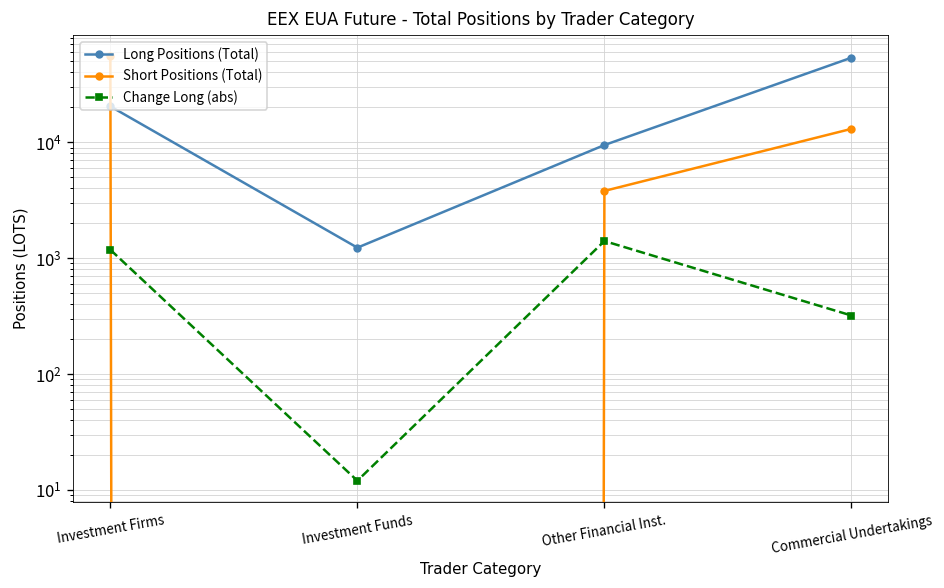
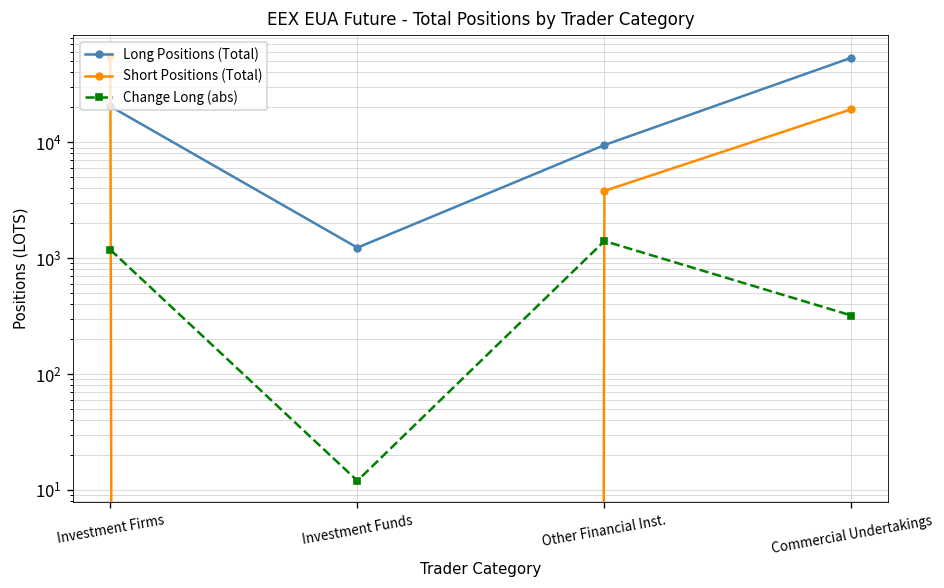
  {
    "Long Positions (Total)": {
      "Investment Firms": 20000,
      "Investment Funds": 1200,
      "Other Financial Inst.": 9000,
      "Commercial Undertakings": 50000
    },
    "Short Positions (Total)": {
      "Other Financial Inst.": 3800,
-     "Commercial Undertakings": 13000
+     "Commercial Undertakings": 19000
    },
    "Change Long (abs)": {
      "Investment Firms": 1200,
      "Investment Funds": 12,
      "Other Financial Inst.": 1400,
      "Commercial Undertakings": 320
    }
  }
